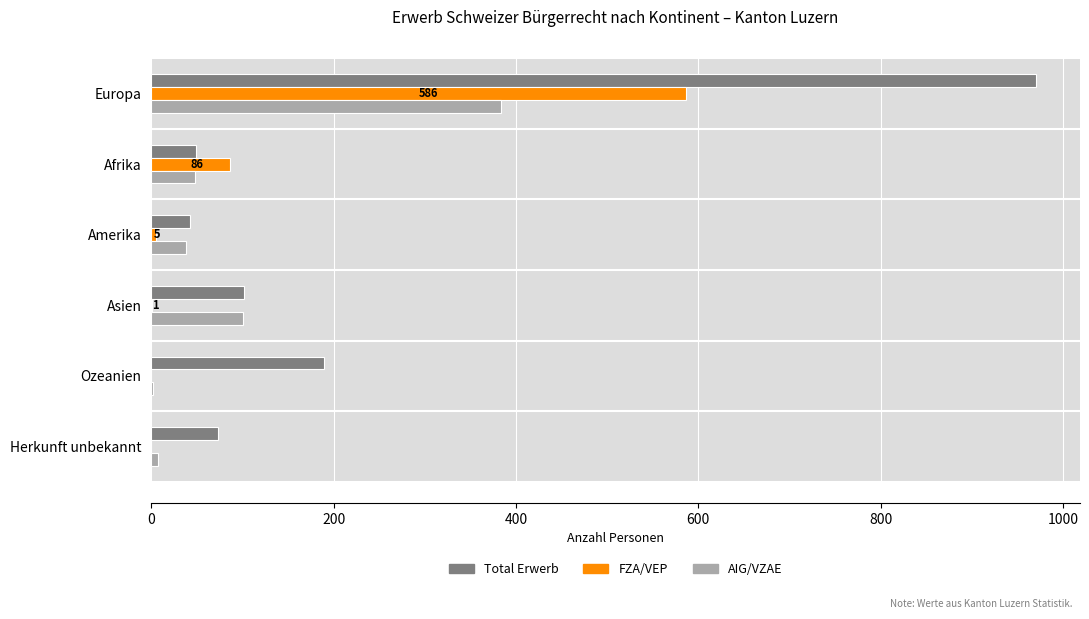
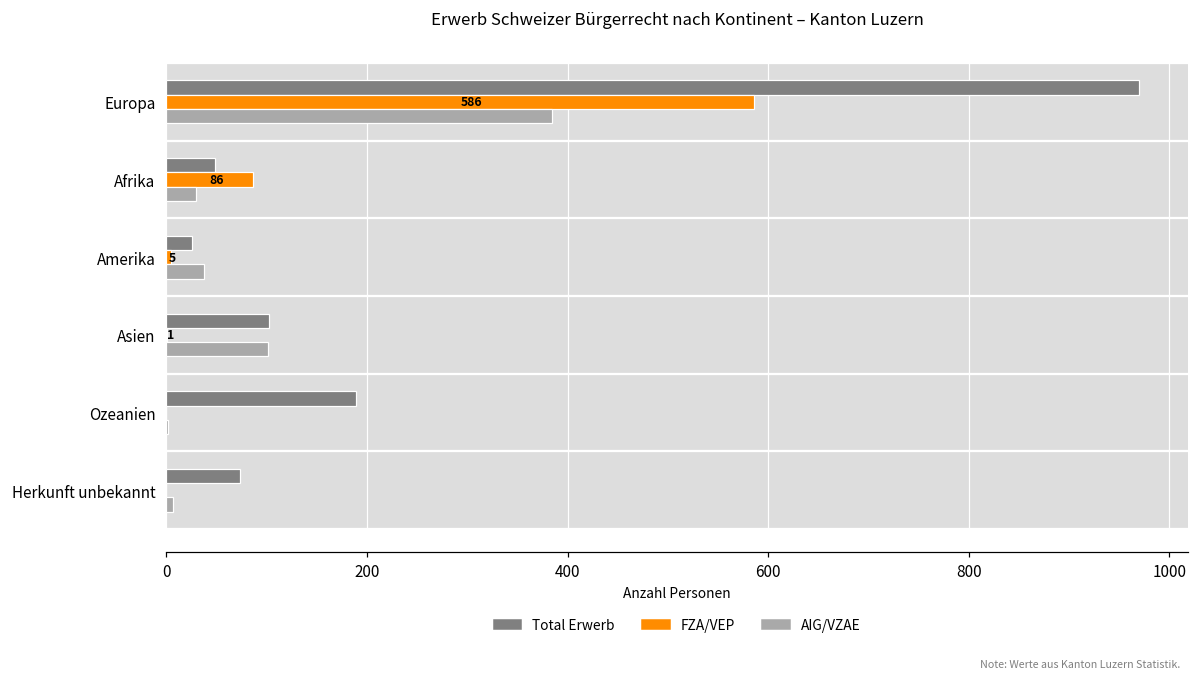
  {
    "Total Erwerb": {
      "Europa": 970,
      "Afrika": 50,
-     "Amerika": 40,
+     "Amerika": 30,
      "Asien": 100,
      "Ozeanien": 190,
      "Herkunft unbekannt": 70
    },
    "FZA/VEP": {
      "Europa": 586,
      "Afrika": 86,
      "Amerika": 5,
      "Asien": 1
    },
    "AIG/VZAE": {
      "Europa": 380,
-     "Afrika": 50,
+     "Afrika": 30,
      "Amerika": 40,
      "Asien": 100,
      "Herkunft unbekannt": 10
    }
  }
